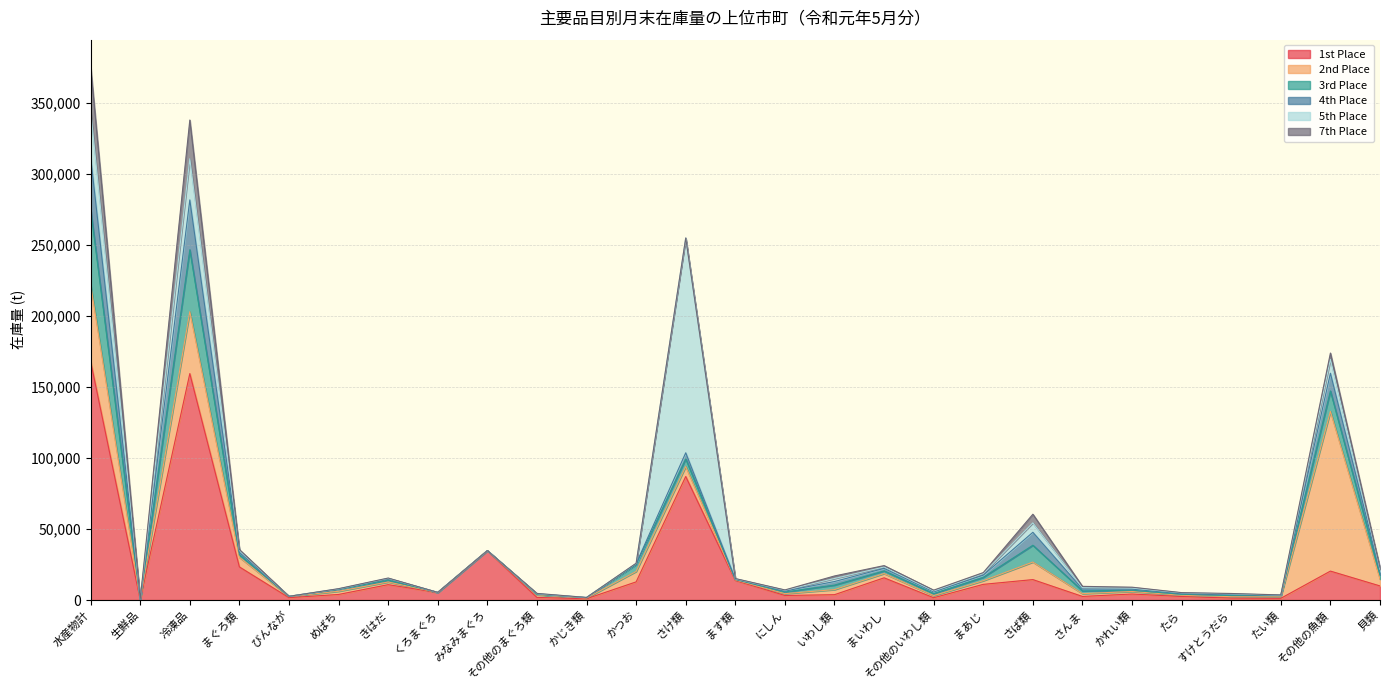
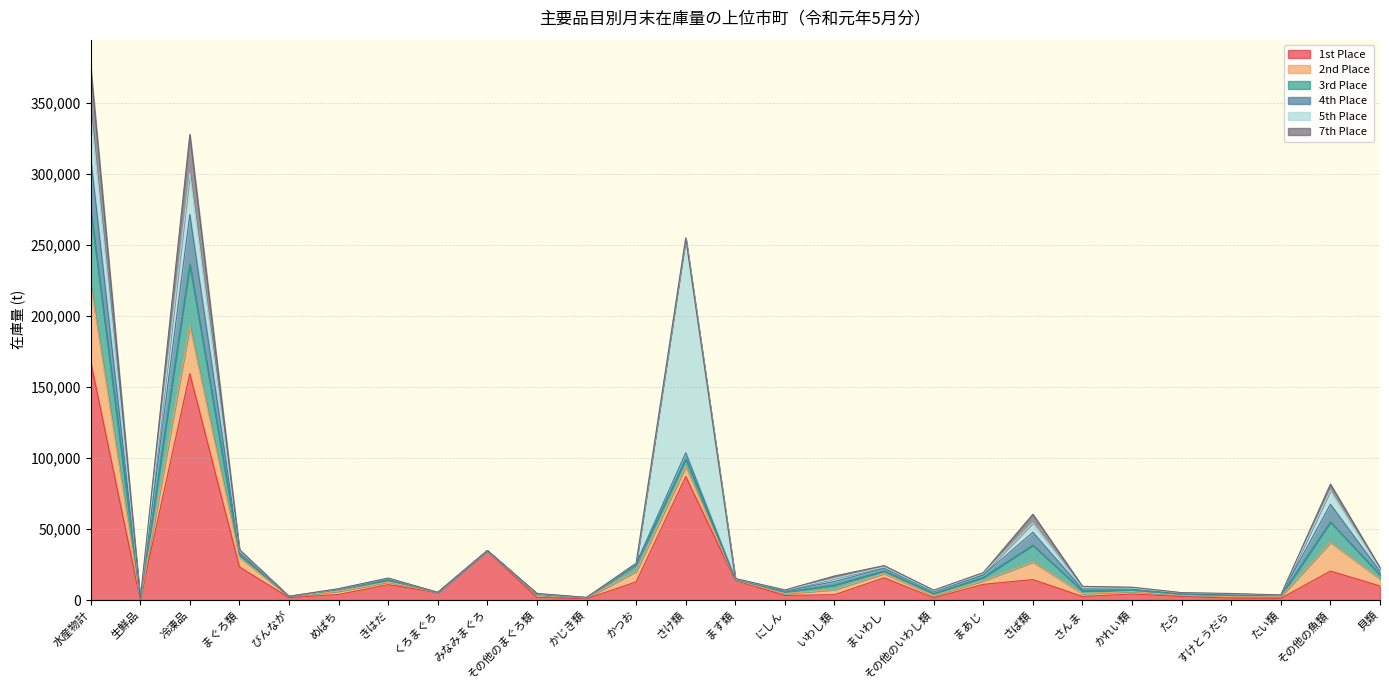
  {
    "1st Place": {
      "水産物計": "168,000",
      "冷凍品": "159,000",
      "まぐろ類": "23,000",
      "めばち": "4,000",
      "きはだ": "11,000",
      "かつお": "13,000",
      "さけ類": "87,000",
      "いわし類": "4,000",
      "まいわし": "16,000",
      "まあじ": "11,000",
      "さば類": "14,000",
      "さんま": "3,000",
      "その他の魚類": "20,000",
      "貝類": "10,000"
    },
    "2nd Place": {
      "水産物計": "54,000",
-     "冷凍品": "44,000",
+     "冷凍品": "33,000",
      "まぐろ類": "7,000",
      "かつお": "7,000",
      "さけ類": "7,000",
      "いわし類": "4,000",
      "まいわし": "3,000",
      "まあじ": "3,000",
      "さば類": "12,000",
      "さんま": "2,000",
-     "その他の魚類": "112,000",
+     "その他の魚類": "20,000",
      "貝類": "5,000"
    },
    "5th Place": {
      "水産物計": "33,000",
      "冷凍品": "29,000",
      "さば類": "7,000",
      "その他の魚類": "10,000"
    }
  }
